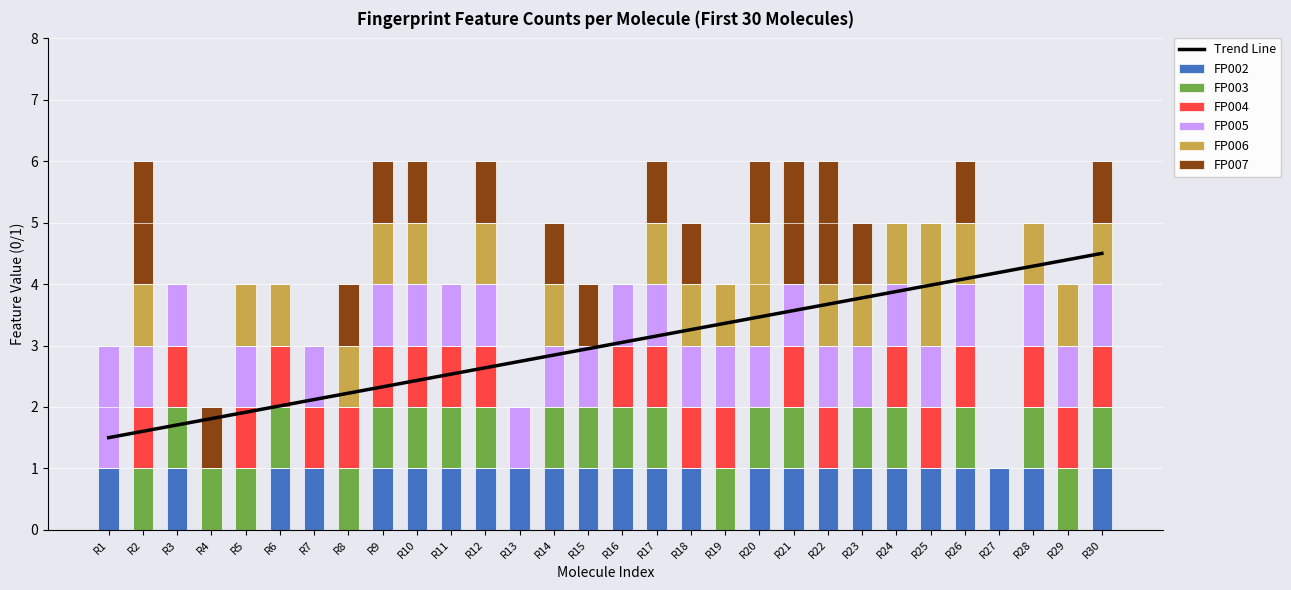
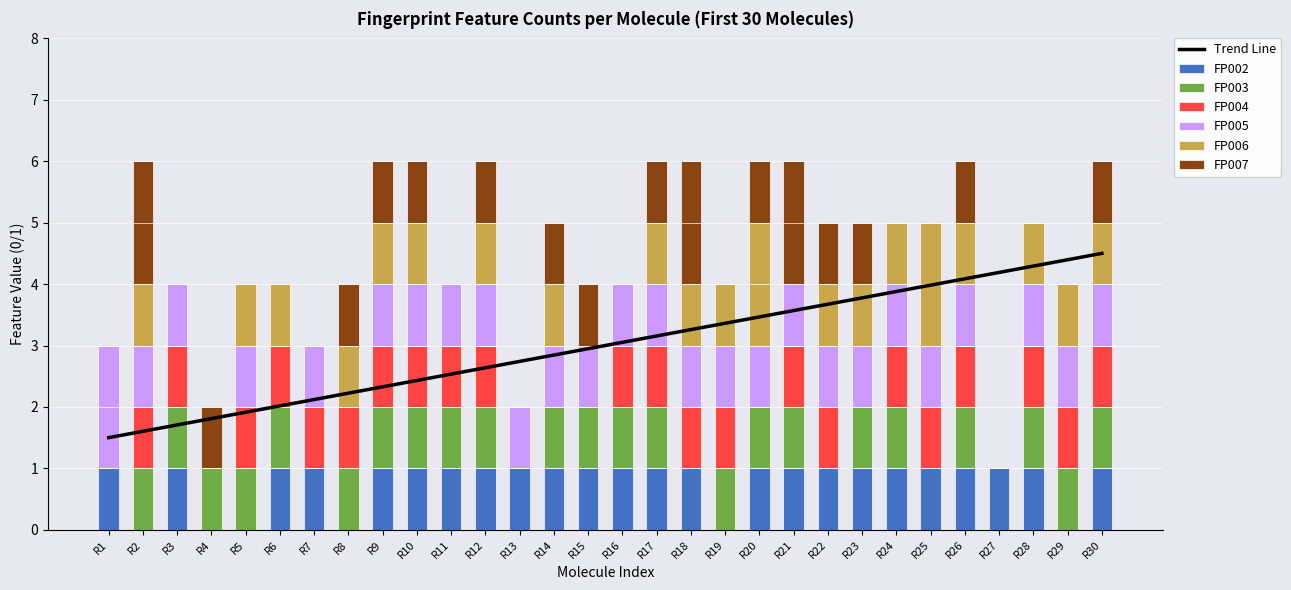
  {
    "Trend Line": {
      "R1": 1.5,
      "R2": 1.6,
      "R3": 1.7,
      "R4": 1.8,
      "R5": 1.9,
      "R6": 2,
      "R7": 2.1,
      "R8": 2.2,
      "R9": 2.3,
      "R10": 2.4,
      "R11": 2.5,
      "R12": 2.6,
      "R13": 2.7,
      "R14": 2.8,
      "R15": 2.9,
      "R16": 3.1,
      "R17": 3.2,
      "R18": 3.3,
      "R19": 3.4,
      "R20": 3.5,
      "R21": 3.6,
      "R22": 3.7,
      "R23": 3.8,
      "R24": 3.9,
      "R25": 4,
      "R26": 4.1,
      "R27": 4.2,
      "R28": 4.3,
      "R29": 4.4,
      "R30": 4.5
    },
    "FP002": {
      "R1": 1,
      "R2": 0,
      "R3": 1,
      "R4": 0,
      "R5": 0,
      "R6": 1,
      "R7": 1,
      "R8": 0,
      "R9": 1,
      "R10": 1,
      "R11": 1,
      "R12": 1,
      "R13": 1,
      "R14": 1,
      "R15": 1,
      "R16": 1,
      "R17": 1,
      "R18": 1,
      "R19": 0,
      "R20": 1,
      "R21": 1,
      "R22": 1,
      "R23": 1,
      "R24": 1,
      "R25": 1,
      "R26": 1,
      "R27": 1,
      "R28": 1,
      "R29": 0,
      "R30": 1
    },
    "FP004": {
      "R1": 0,
      "R2": 1,
      "R3": 1,
      "R4": 0,
      "R5": 1,
      "R6": 1,
      "R7": 1,
      "R8": 1,
      "R9": 1,
      "R10": 1,
      "R11": 1,
      "R12": 1,
      "R13": 0,
      "R14": 0,
      "R15": 0,
      "R16": 1,
      "R17": 1,
      "R18": 1,
      "R19": 1,
      "R20": 0,
      "R21": 1,
      "R22": 1,
      "R23": 0,
      "R24": 1,
      "R25": 1,
      "R26": 1,
      "R27": 0,
      "R28": 1,
      "R29": 1,
      "R30": 1
    },
    "FP005": {
      "R1": 2,
      "R2": 1,
      "R3": 1,
      "R4": 0,
      "R5": 1,
      "R6": 0,
      "R7": 1,
      "R8": 0,
      "R9": 1,
      "R10": 1,
      "R11": 1,
      "R12": 1,
      "R13": 1,
      "R14": 1,
      "R15": 1,
      "R16": 1,
      "R17": 1,
      "R18": 1,
      "R19": 1,
      "R20": 1,
      "R21": 1,
      "R22": 1,
      "R23": 1,
      "R24": 1,
      "R25": 1,
      "R26": 1,
      "R27": 0,
      "R28": 1,
      "R29": 1,
      "R30": 1
    },
    "FP006": {
      "R1": 0,
      "R2": 1,
      "R3": 0,
      "R4": 0,
      "R5": 1,
      "R6": 1,
      "R7": 0,
      "R8": 1,
      "R9": 1,
      "R10": 1,
      "R11": 0,
      "R12": 1,
      "R13": 0,
      "R14": 1,
      "R15": 0,
      "R16": 0,
      "R17": 1,
      "R18": 1,
      "R19": 1,
      "R20": 2,
      "R21": 0,
      "R22": 1,
      "R23": 1,
      "R24": 1,
      "R25": 2,
      "R26": 1,
      "R27": 0,
      "R28": 1,
      "R29": 1,
      "R30": 1
    },
    "FP007": {
      "R1": 0,
      "R2": 2,
      "R3": 0,
      "R4": 1,
      "R5": 0,
      "R6": 0,
      "R7": 0,
      "R8": 1,
      "R9": 1,
      "R10": 1,
      "R11": 0,
      "R12": 1,
      "R13": 0,
      "R14": 1,
      "R15": 1,
      "R16": 0,
      "R17": 1,
-     "R18": 1,
+     "R18": 2,
      "R19": 0,
      "R20": 1,
      "R21": 2,
-     "R22": 2,
+     "R22": 1,
      "R23": 1,
      "R24": 0,
      "R25": 0,
      "R26": 1,
      "R27": 0,
      "R28": 0,
      "R29": 0,
      "R30": 1
    }
  }
